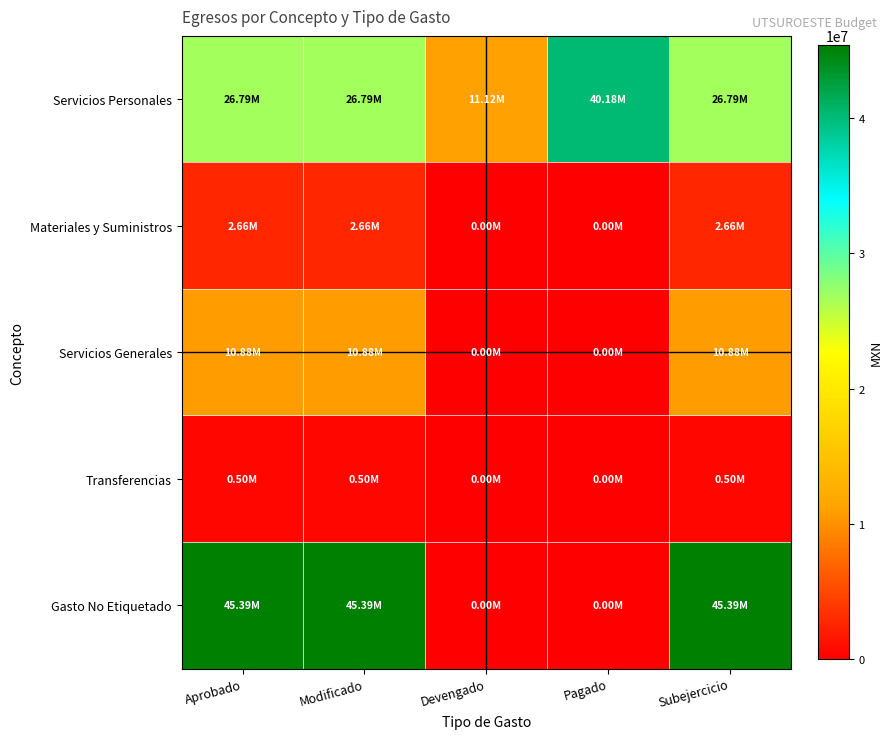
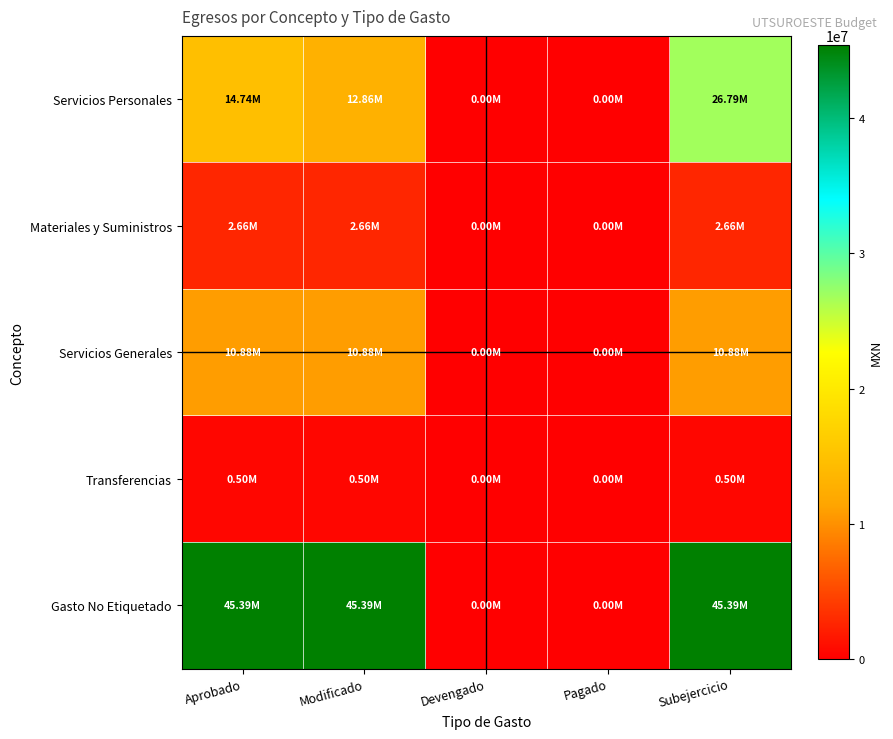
  {
    "Servicios Personales": {
-     "Aprobado": "26.79M",
-     "Modificado": "26.79M",
-     "Devengado": "11.12M",
-     "Pagado": "40.18M",
+     "Aprobado": "14.74M",
+     "Modificado": "12.86M",
+     "Devengado": "0.00M",
+     "Pagado": "0.00M",
      "Subejercicio": "26.79M"
    },
    "Materiales y Suministros": {
      "Aprobado": "2.66M",
      "Modificado": "2.66M",
      "Devengado": "0.00M",
      "Pagado": "0.00M",
      "Subejercicio": "2.66M"
    },
    "Servicios Generales": {
      "Aprobado": "10.88M",
      "Modificado": "10.88M",
      "Devengado": "0.00M",
      "Pagado": "0.00M",
      "Subejercicio": "10.88M"
    },
    "Transferencias": {
      "Aprobado": "0.50M",
      "Modificado": "0.50M",
      "Devengado": "0.00M",
      "Pagado": "0.00M",
      "Subejercicio": "0.50M"
    },
    "Gasto No Etiquetado": {
      "Aprobado": "45.39M",
      "Modificado": "45.39M",
      "Devengado": "0.00M",
      "Pagado": "0.00M",
      "Subejercicio": "45.39M"
    }
  }
